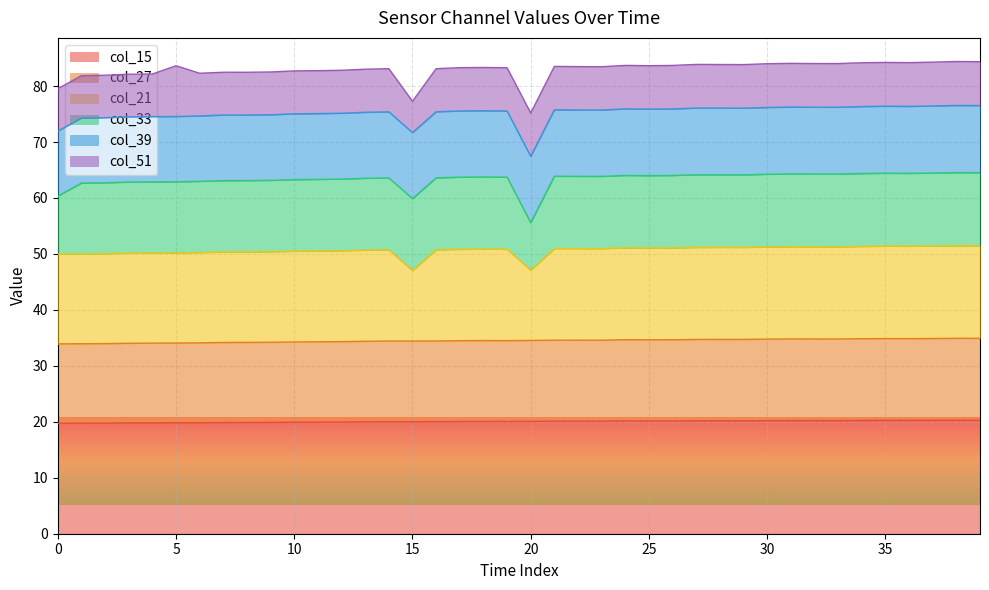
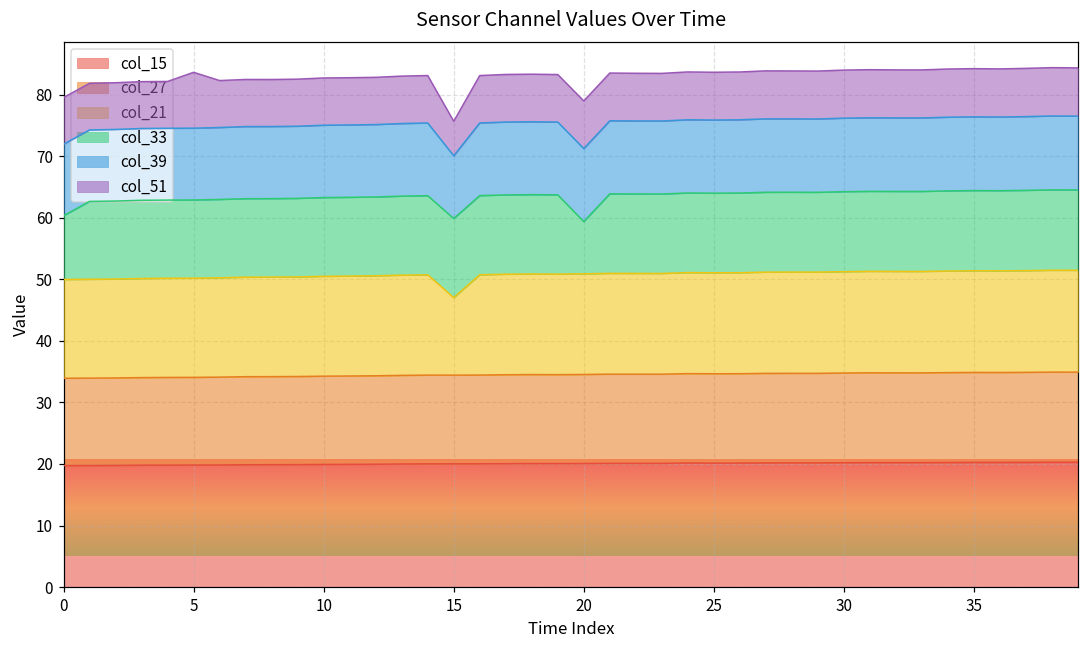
  {
    "col_21": {
      "0": 16,
      "5": 16,
      "10": 16,
      "15": 13,
-     "20": 13,
+     "20": 16,
      "25": 16,
      "30": 16,
      "35": 17
    },
    "col_33": {
      "0": 10,
      "5": 13,
      "10": 13,
      "15": 13,
      "20": 8,
      "25": 13,
      "30": 13,
      "35": 13
    },
    "col_39": {
      "0": 12,
      "5": 12,
      "10": 12,
-     "15": 12,
+     "15": 10,
      "20": 12,
      "25": 12,
      "30": 12,
      "35": 12
    },
    "col_51": {
      "0": 8,
      "5": 9,
      "10": 8,
      "15": 6,
      "20": 8,
      "25": 8,
      "30": 8,
      "35": 8
    }
  }
